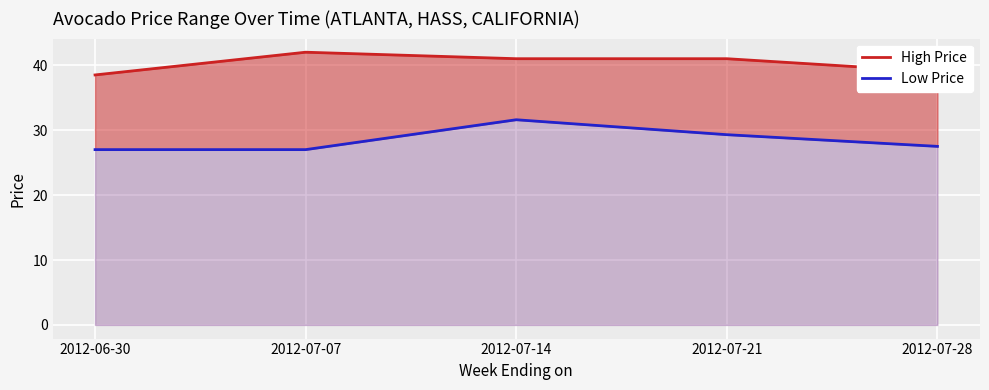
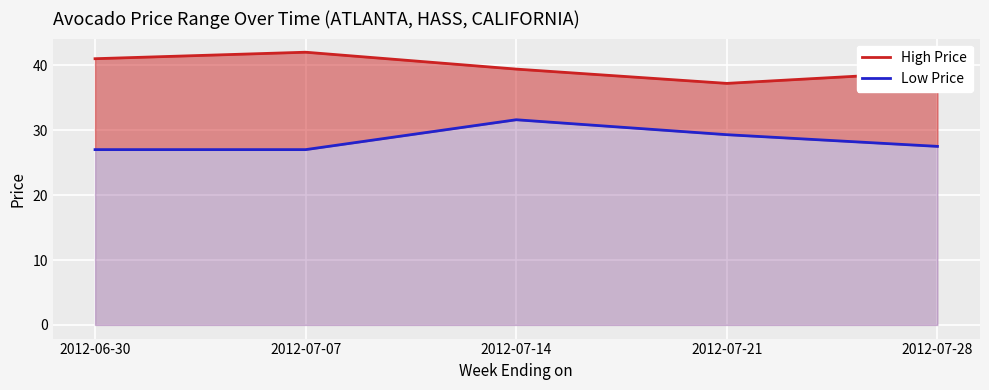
  {
    "High Price": {
-     "2012-06-30": 39,
+     "2012-06-30": 41,
      "2012-07-07": 42,
-     "2012-07-14": 41,
-     "2012-07-21": 41
+     "2012-07-14": 39,
+     "2012-07-21": 37
    },
    "Low Price": {
      "2012-06-30": 27,
      "2012-07-07": 27,
      "2012-07-14": 32,
      "2012-07-21": 29,
      "2012-07-28": 28
    }
  }
